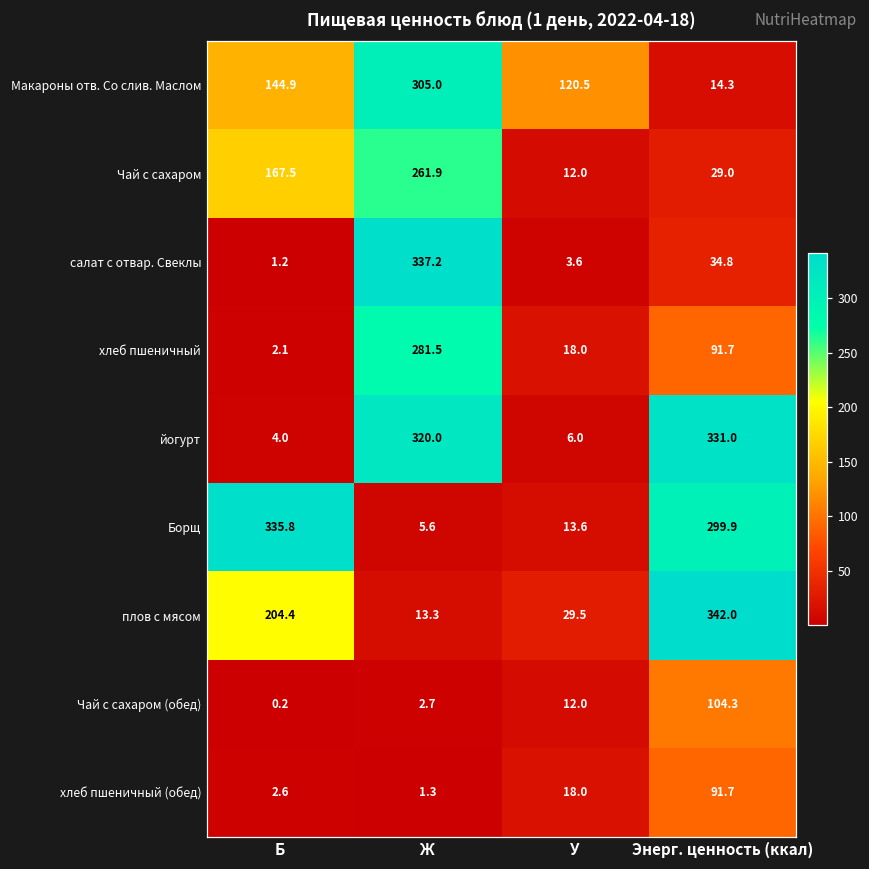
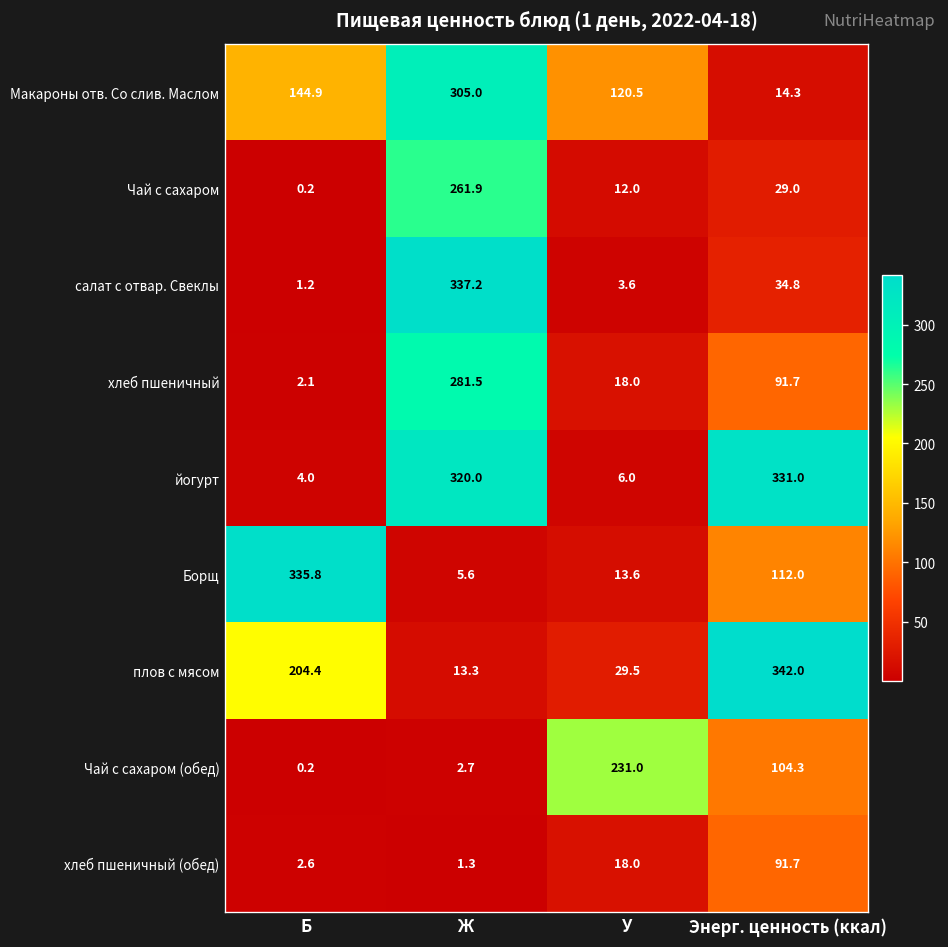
  {
    "Макароны отв. Со слив. Маслом": {
      "Б": 144.9,
      "Ж": 305.0,
      "У": 120.5,
      "Энерг. ценность (ккал)": 14.3
    },
    "Чай с сахаром": {
-     "Б": 167.5,
+     "Б": 0.2,
      "Ж": 261.9,
      "У": 12.0,
      "Энерг. ценность (ккал)": 29.0
    },
    "салат с отвар. Свеклы": {
      "Б": 1.2,
      "Ж": 337.2,
      "У": 3.6,
      "Энерг. ценность (ккал)": 34.8
    },
    "хлеб пшеничный": {
      "Б": 2.1,
      "Ж": 281.5,
      "У": 18.0,
      "Энерг. ценность (ккал)": 91.7
    },
    "йогурт": {
      "Б": 4.0,
      "Ж": 320.0,
      "У": 6.0,
      "Энерг. ценность (ккал)": 331.0
    },
    "Борщ": {
      "Б": 335.8,
      "Ж": 5.6,
      "У": 13.6,
-     "Энерг. ценность (ккал)": 299.9
+     "Энерг. ценность (ккал)": 112.0
    },
    "плов с мясом": {
      "Б": 204.4,
      "Ж": 13.3,
      "У": 29.5,
      "Энерг. ценность (ккал)": 342.0
    },
    "Чай с сахаром (обед)": {
      "Б": 0.2,
      "Ж": 2.7,
-     "У": 12.0,
+     "У": 231.0,
      "Энерг. ценность (ккал)": 104.3
    },
    "хлеб пшеничный (обед)": {
      "Б": 2.6,
      "Ж": 1.3,
      "У": 18.0,
      "Энерг. ценность (ккал)": 91.7
    }
  }
